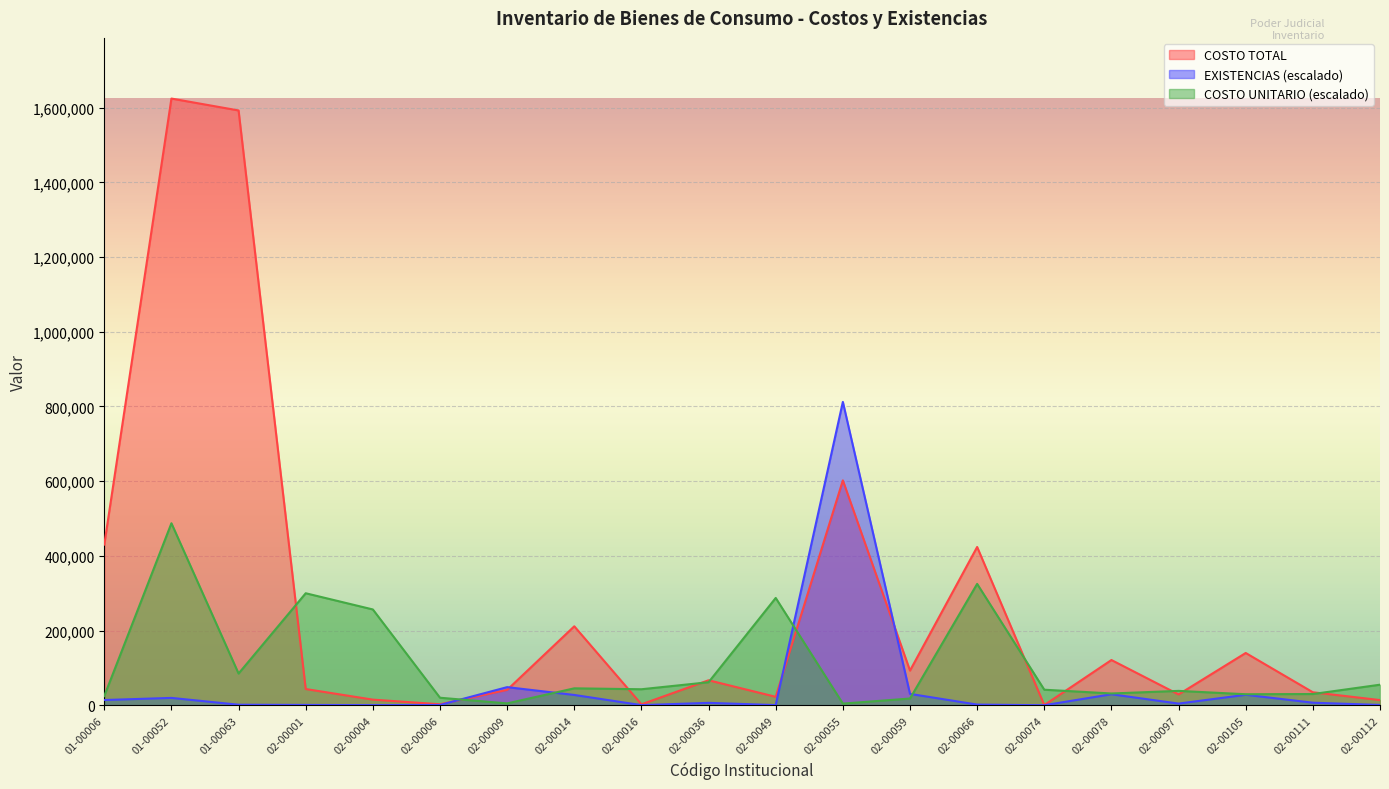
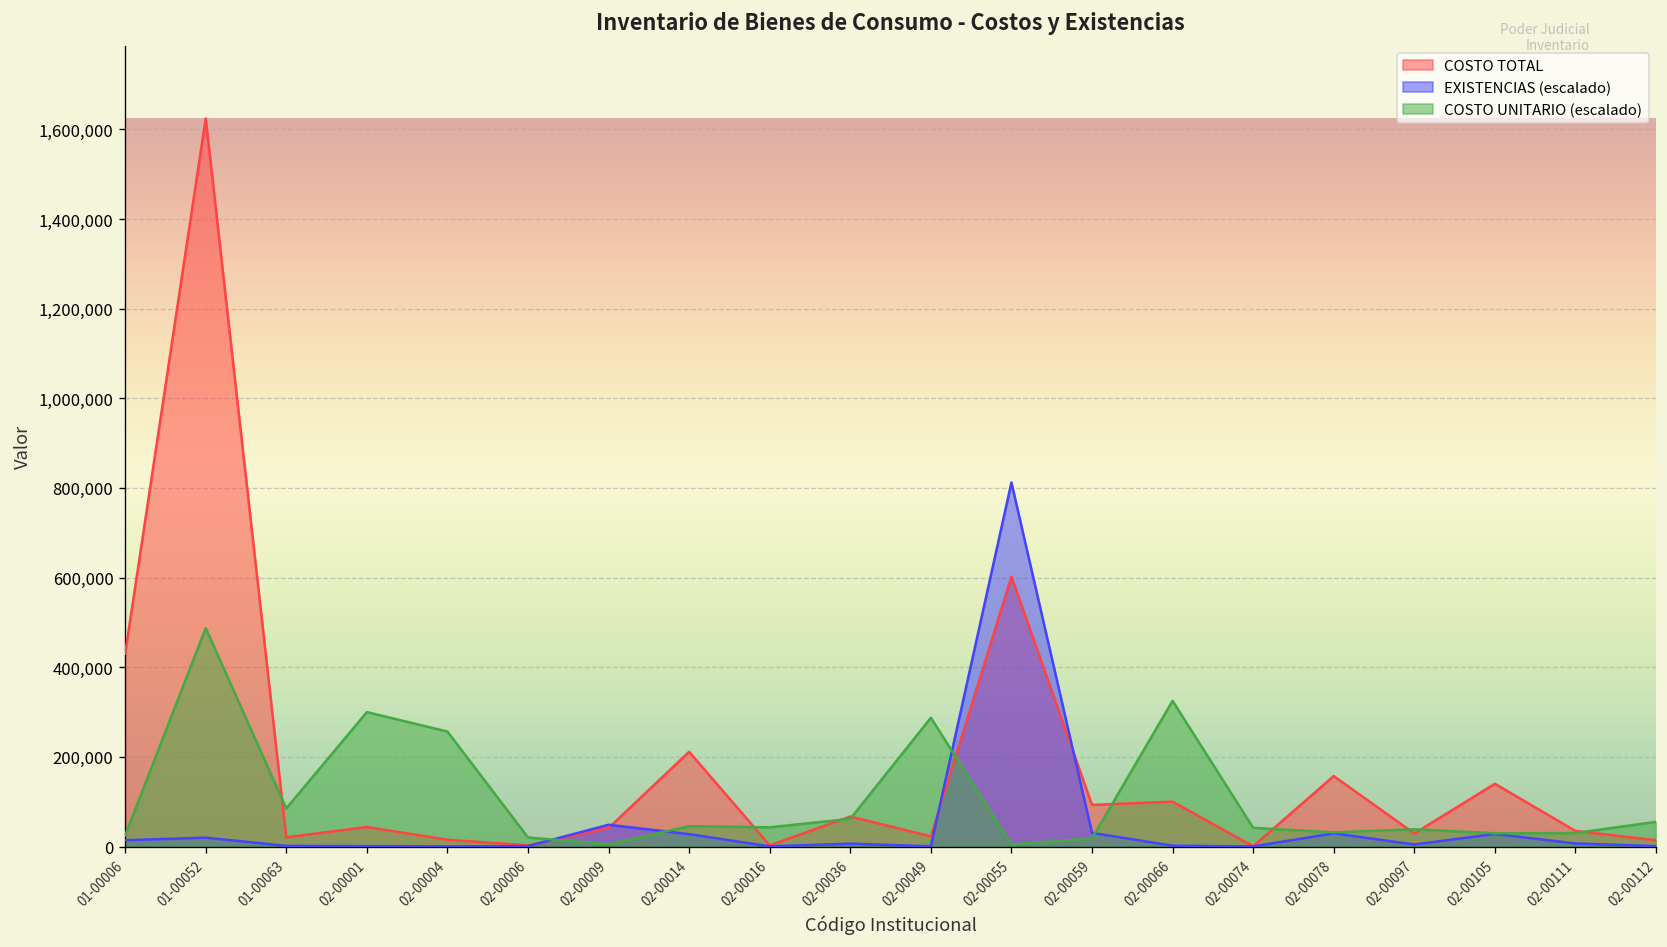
  {
    "COSTO TOTAL": {
      "01-00006": "430,000",
      "01-00052": "1,620,000",
-     "01-00063": "1,590,000",
+     "01-00063": "20,000",
      "02-00001": "40,000",
      "02-00004": "20,000",
      "02-00009": "40,000",
      "02-00014": "210,000",
      "02-00049": "20,000",
      "02-00055": "600,000",
      "02-00059": "90,000",
-     "02-00066": "420,000",
-     "02-00078": "120,000",
+     "02-00066": "100,000",
+     "02-00078": "160,000",
      "02-00097": "30,000",
      "02-00105": "140,000",
      "02-00112": "10,000"
    },
    "EXISTENCIAS (escalado)": {
      "01-00006": "10,000",
      "01-00052": "20,000",
      "01-00063": "0",
      "02-00001": "0",
      "02-00004": "0",
      "02-00009": "50,000",
      "02-00014": "30,000",
      "02-00036": "10,000",
      "02-00049": "0",
      "02-00055": "810,000",
      "02-00059": "30,000",
      "02-00066": "0",
      "02-00097": "0",
      "02-00111": "10,000",
      "02-00112": "0"
    },
    "COSTO UNITARIO (escalado)": {
      "01-00006": "20,000",
      "01-00052": "490,000",
      "01-00063": "80,000",
      "02-00001": "300,000",
      "02-00004": "260,000",
      "02-00006": "20,000",
      "02-00009": "10,000",
      "02-00014": "50,000",
      "02-00016": "40,000",
      "02-00049": "290,000",
      "02-00055": "0",
      "02-00059": "20,000",
      "02-00066": "320,000",
      "02-00074": "40,000",
      "02-00097": "40,000",
      "02-00112": "60,000"
    }
  }
